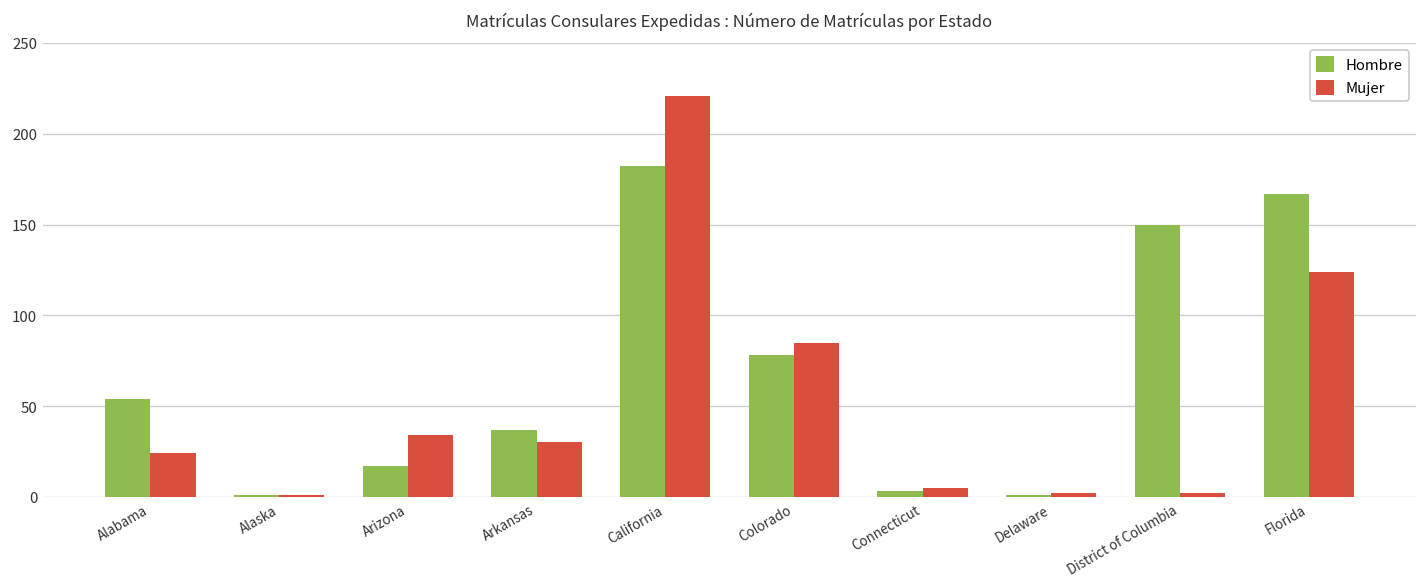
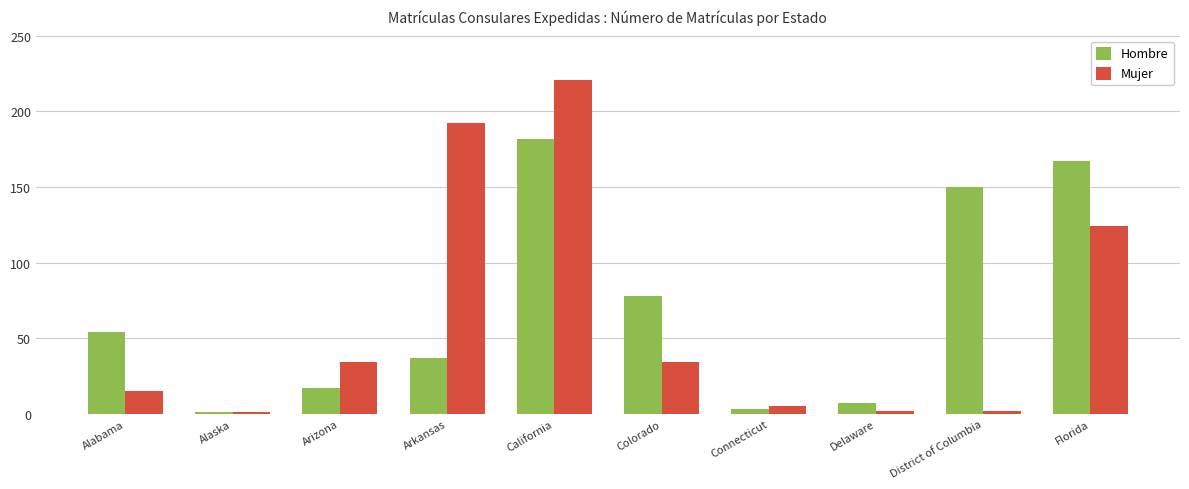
  {
    "Hombre": {
      "Alabama": 54,
      "Arizona": 17,
      "Arkansas": 37,
      "California": 182,
      "Colorado": 78,
      "Connecticut": 3,
-     "Delaware": 1,
+     "Delaware": 7,
      "District of Columbia": 150,
      "Florida": 167
    },
    "Mujer": {
-     "Alabama": 24,
+     "Alabama": 15,
      "Arizona": 34,
-     "Arkansas": 30,
+     "Arkansas": 192,
      "California": 221,
-     "Colorado": 85,
+     "Colorado": 34,
      "Connecticut": 5,
      "Delaware": 2,
      "District of Columbia": 2,
      "Florida": 124
    }
  }
